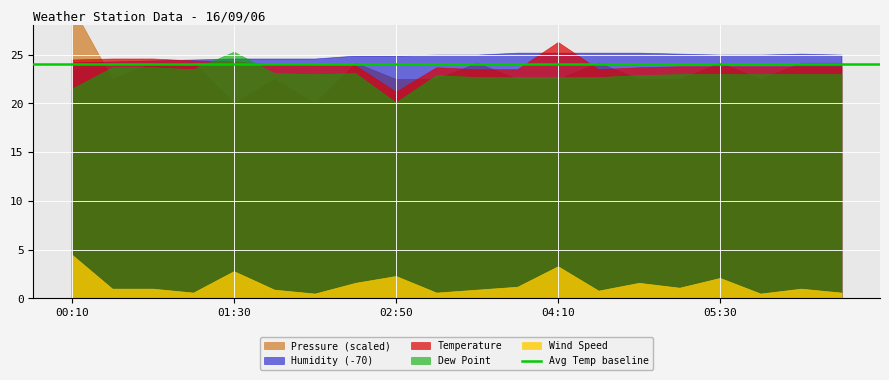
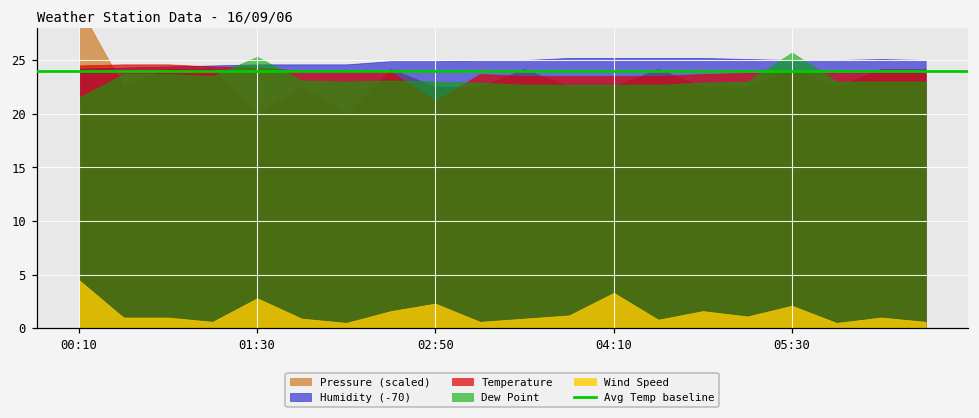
  {
    "Pressure (scaled)": {
      "01:30": 20,
      "02:50": 22,
      "05:30": 24
    },
    "Humidity (-70)": {
      "00:10": 24,
      "01:30": 25,
      "02:50": 25,
      "04:10": 25,
      "05:30": 25
    },
    "Temperature": {
      "00:10": 25,
      "01:30": 24,
      "02:50": 21,
-     "04:10": 26,
+     "04:10": 24,
      "05:30": 24
    },
    "Dew Point": {
      "00:10": 22,
      "01:30": 25,
-     "02:50": 20,
-     "05:30": 23
+     "02:50": 23,
+     "05:30": 26
    },
    "Wind Speed": {
      "00:10": 5,
      "01:30": 3,
      "02:50": 2,
      "04:10": 3,
      "05:30": 2
    }
  }
